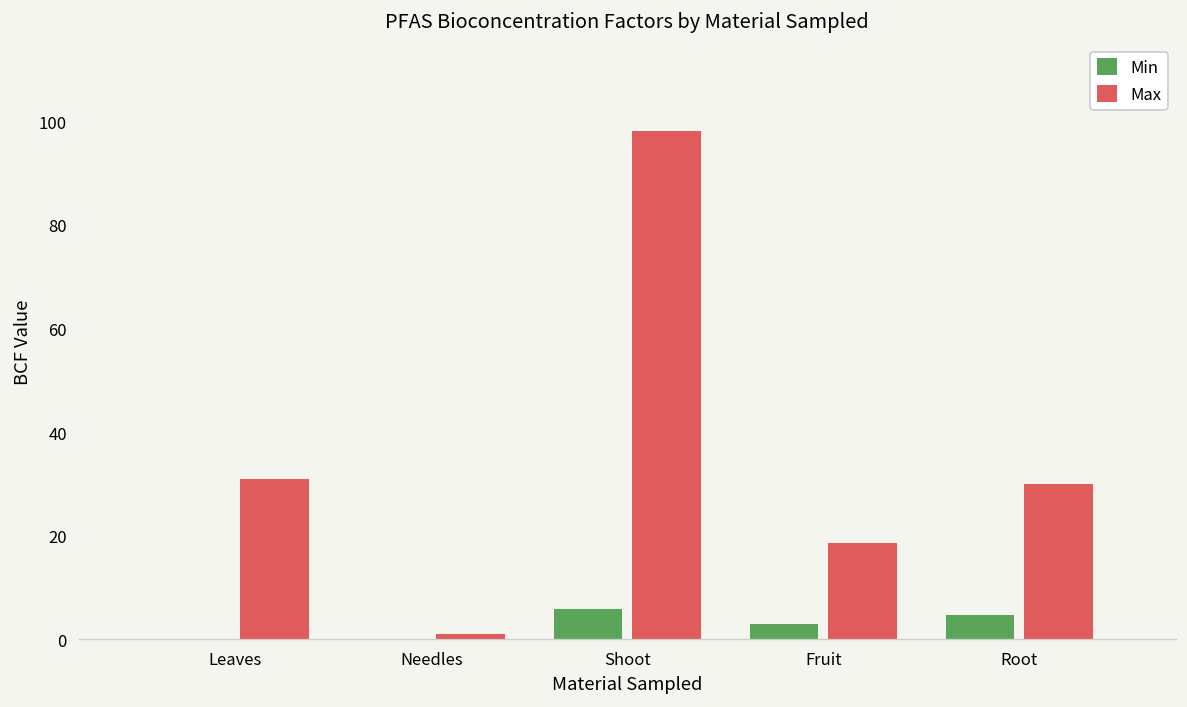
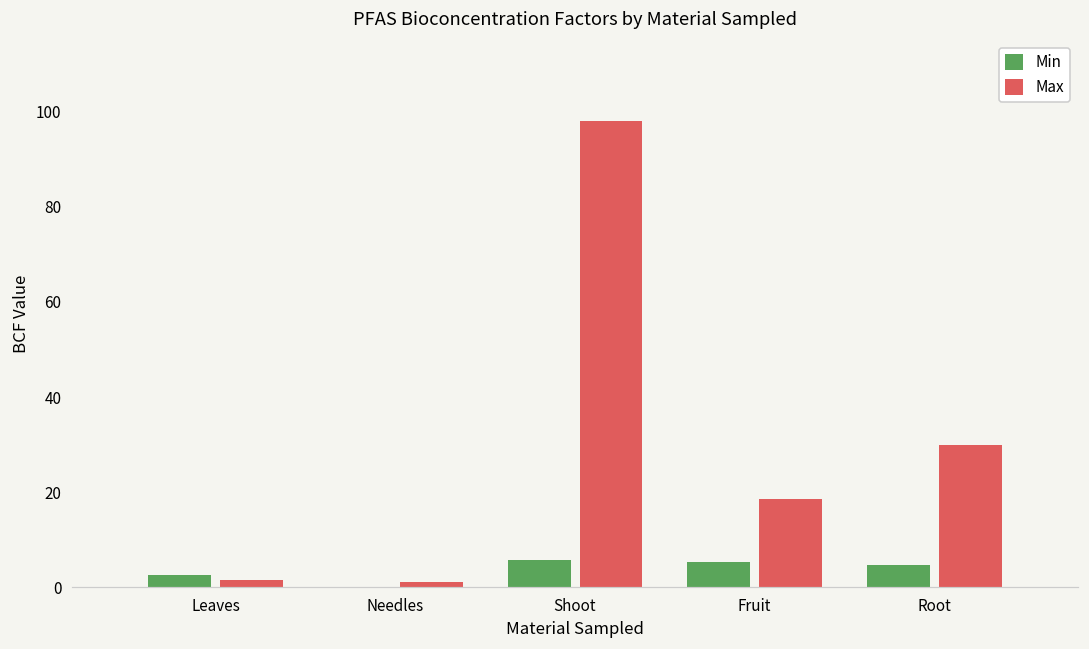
  {
    "Min": {
-     "Leaves": 0,
+     "Leaves": 3,
      "Shoot": 6,
-     "Fruit": 3,
+     "Fruit": 5,
      "Root": 5
    },
    "Max": {
-     "Leaves": 31,
+     "Leaves": 2,
      "Needles": 1,
      "Shoot": 98,
      "Fruit": 19,
      "Root": 30
    }
  }
